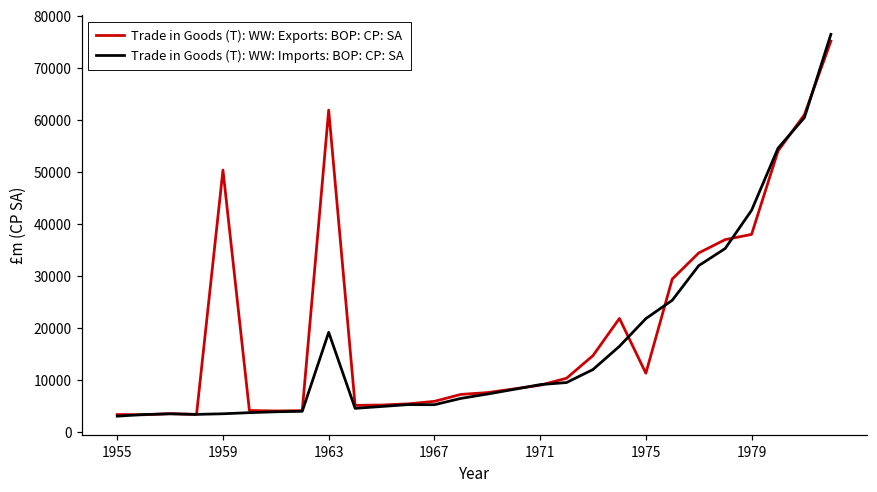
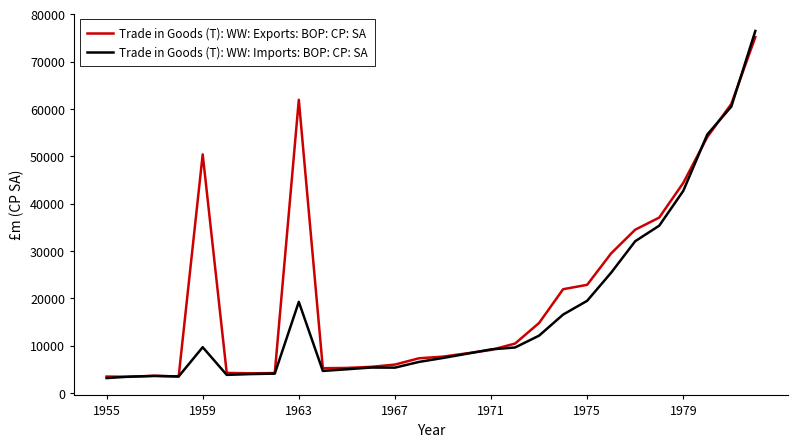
  {
    "Trade in Goods (T): WW: Exports: BOP: CP: SA": {
      "1959": 50000,
      "1963": 62000,
      "1967": 6000,
-     "1975": 11000,
-     "1979": 38000
+     "1975": 23000,
+     "1979": 44000
    },
    "Trade in Goods (T): WW: Imports: BOP: CP: SA": {
-     "1959": 4000,
+     "1959": 10000,
      "1963": 19000,
      "1967": 5000,
-     "1975": 22000,
+     "1975": 19000,
      "1979": 43000
    }
  }
